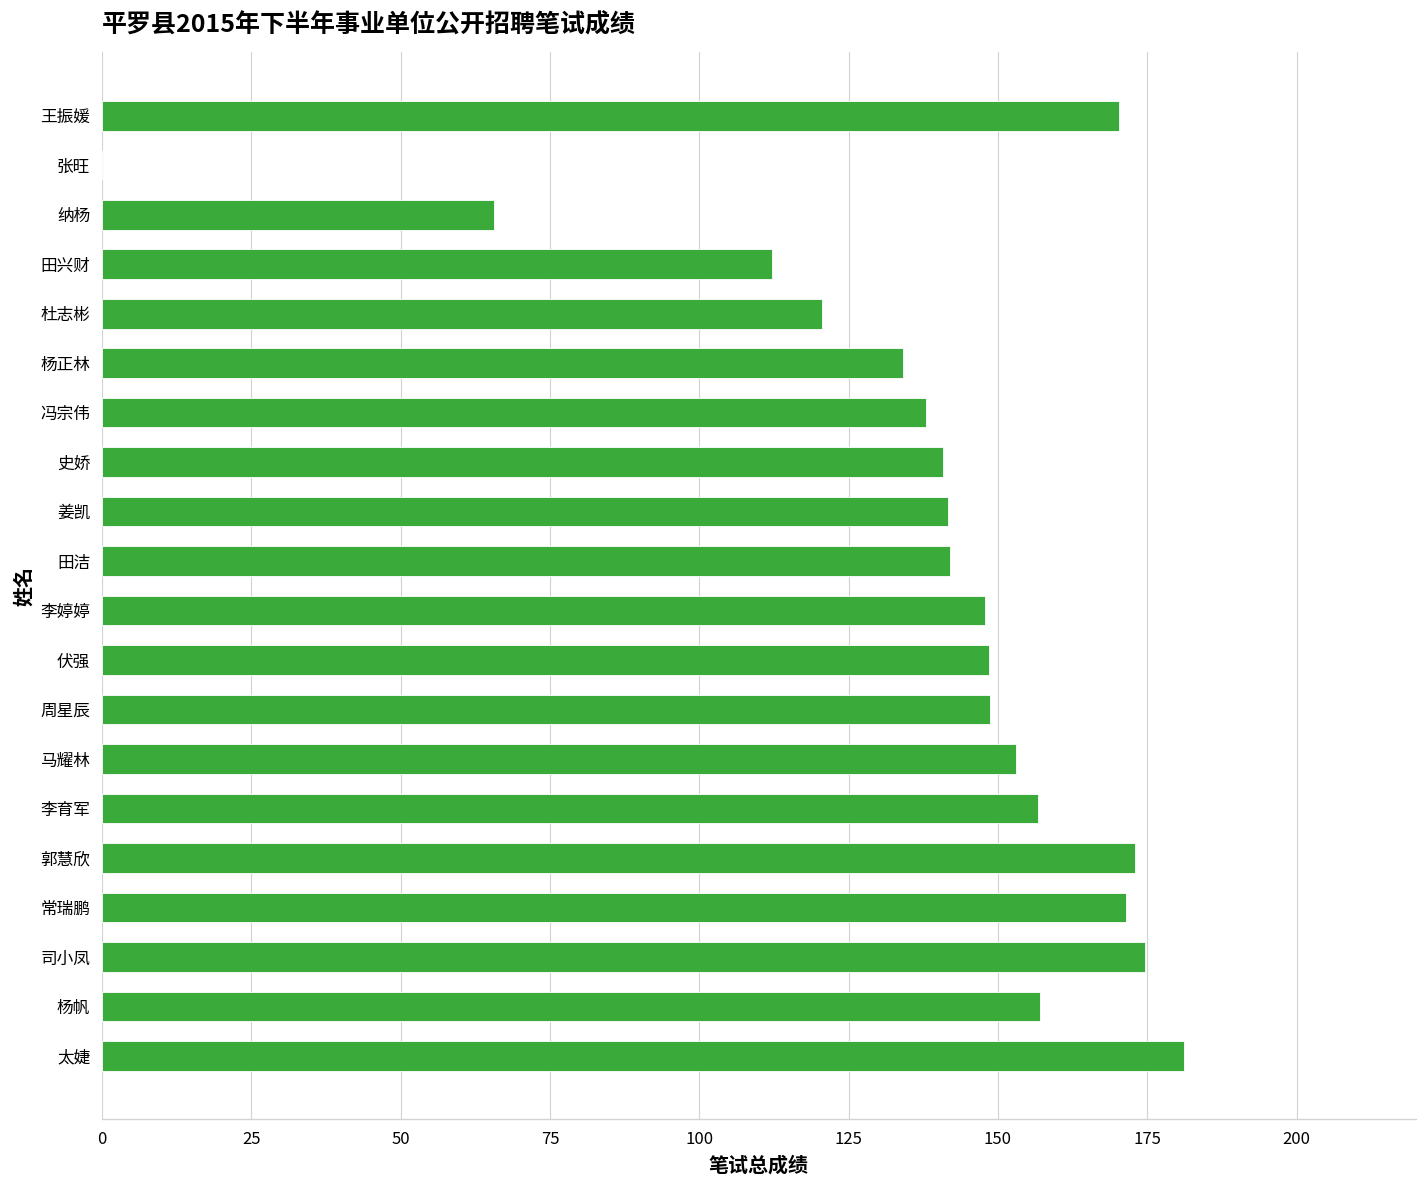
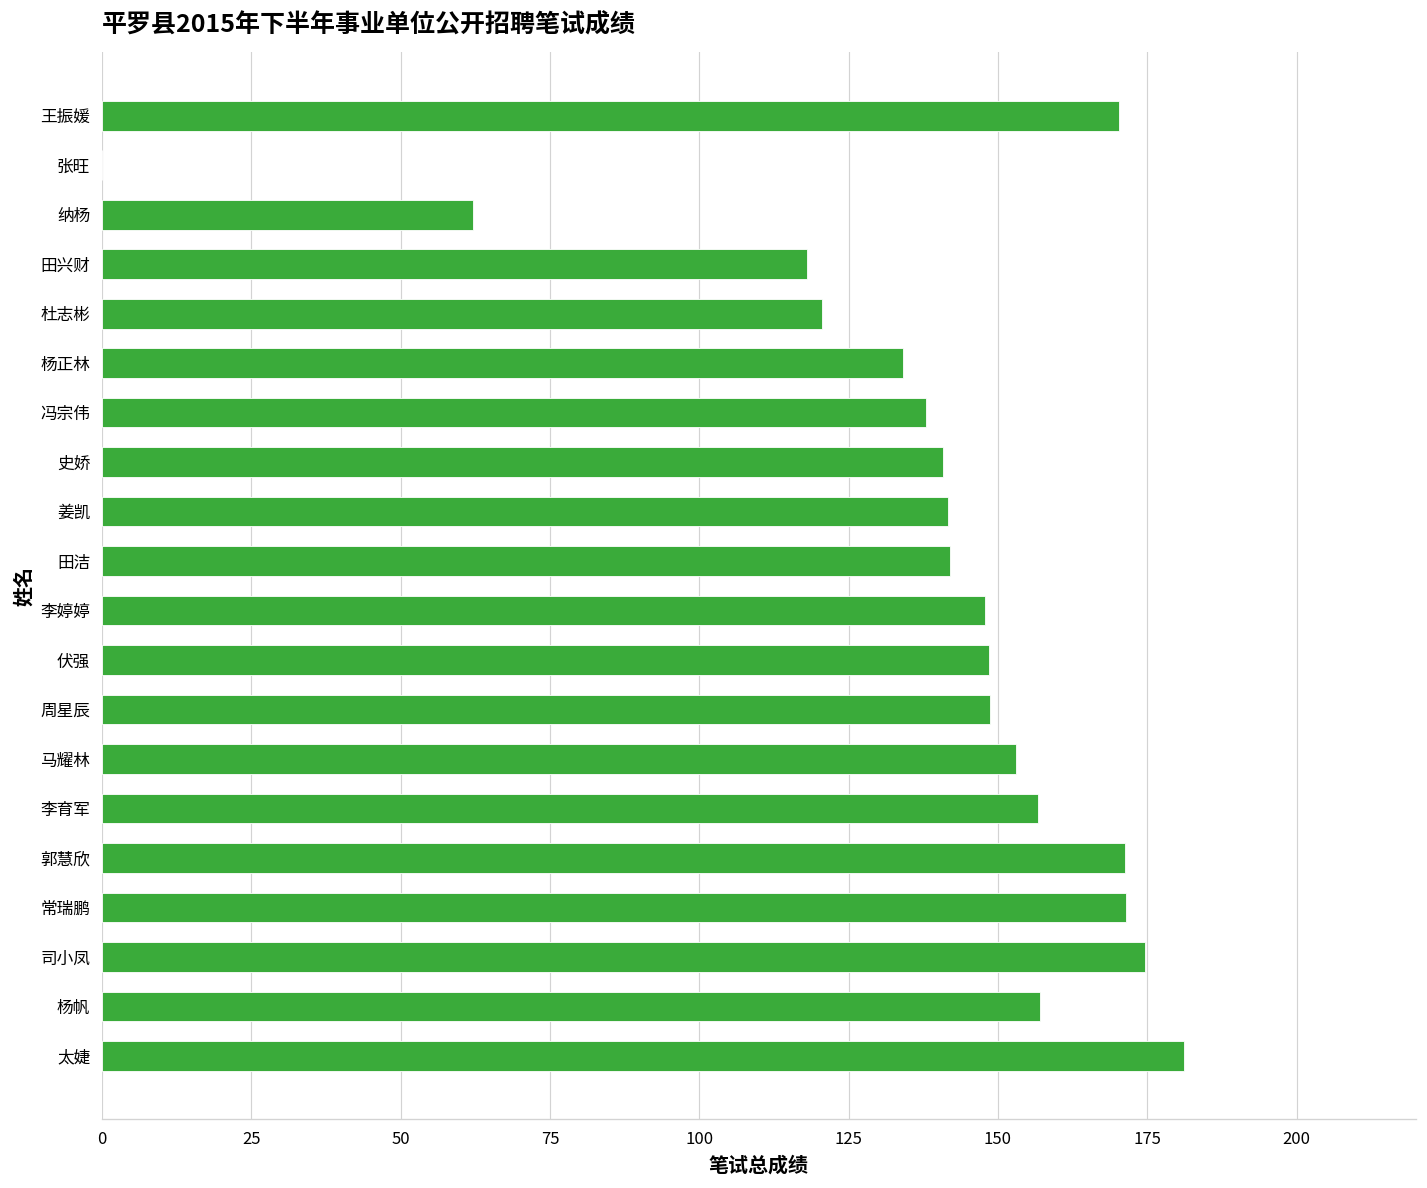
  {
    "王振媛": 170,
    "张旺": 0,
-   "纳杨": 66,
-   "田兴财": 112,
+   "纳杨": 62,
+   "田兴财": 118,
    "杜志彬": 121,
    "杨正林": 134,
    "冯宗伟": 138,
    "史娇": 141,
    "姜凯": 142,
    "田洁": 142,
    "李婷婷": 148,
    "伏强": 149,
    "周星辰": 149,
    "马耀林": 153,
    "李育军": 157,
-   "郭慧欣": 173,
+   "郭慧欣": 171,
    "常瑞鹏": 171,
    "司小凤": 175,
    "杨帆": 157,
    "太婕": 181
  }
